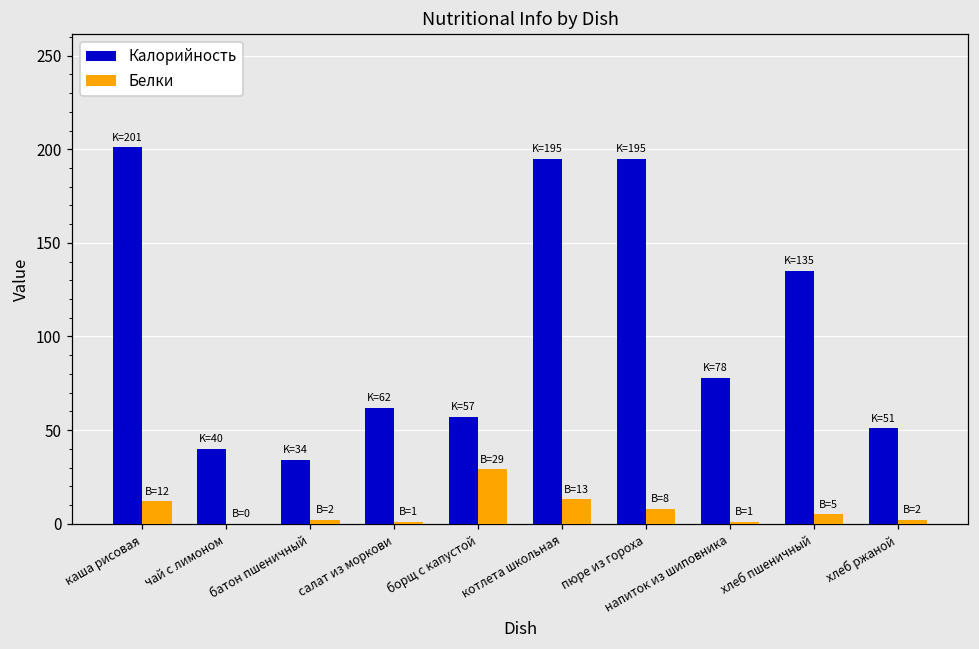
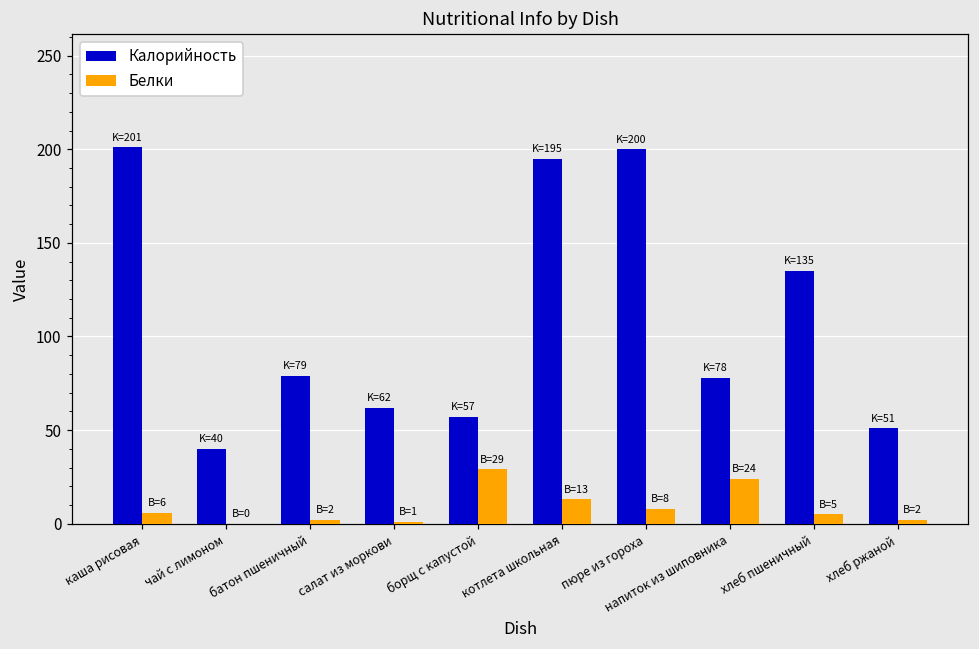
  {
    "Калорийность": {
      "каша рисовая": 201,
      "чай с лимоном": 40,
-     "батон пшеничный": 34,
+     "батон пшеничный": 79,
      "салат из моркови": 62,
      "борщ с капустой": 57,
      "котлета школьная": 195,
-     "пюре из гороха": 195,
+     "пюре из гороха": 200,
      "напиток из шиповника": 78,
      "хлеб пшеничный": 135,
      "хлеб ржаной": 51
    },
    "Белки": {
-     "каша рисовая": 12,
+     "каша рисовая": 6,
      "чай с лимоном": 0,
      "батон пшеничный": 2,
      "салат из моркови": 1,
      "борщ с капустой": 29,
      "котлета школьная": 13,
      "пюре из гороха": 8,
-     "напиток из шиповника": 1,
+     "напиток из шиповника": 24,
      "хлеб пшеничный": 5,
      "хлеб ржаной": 2
    }
  }
